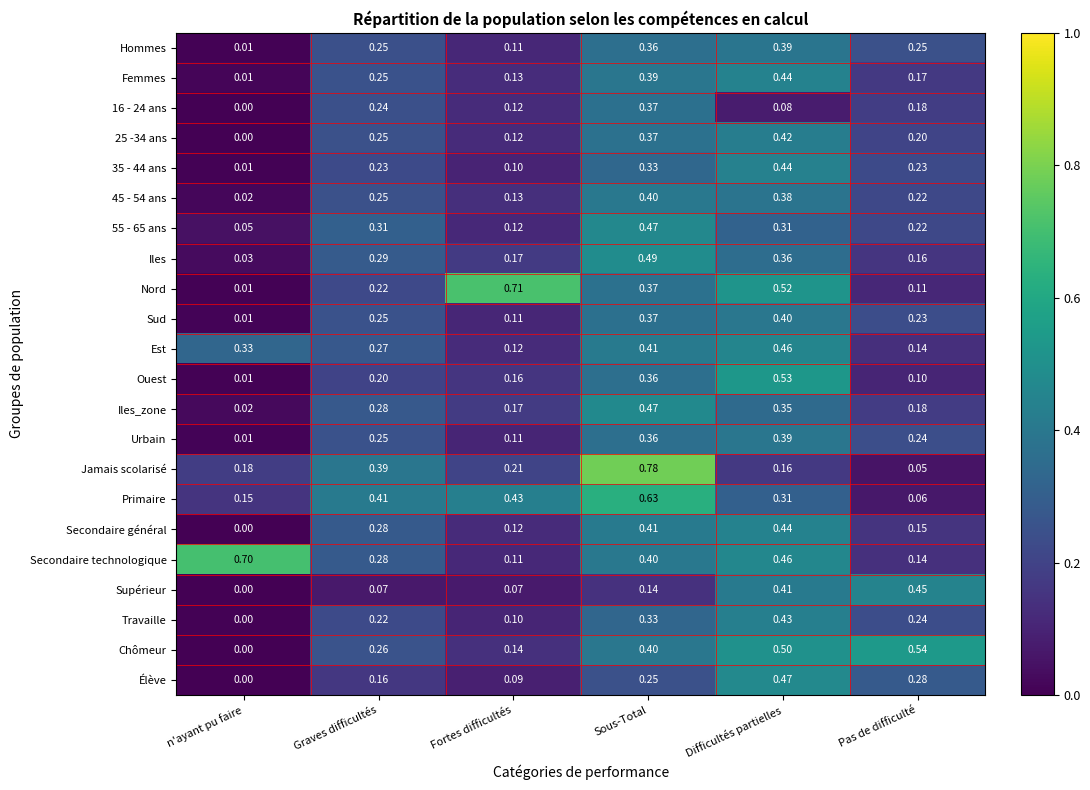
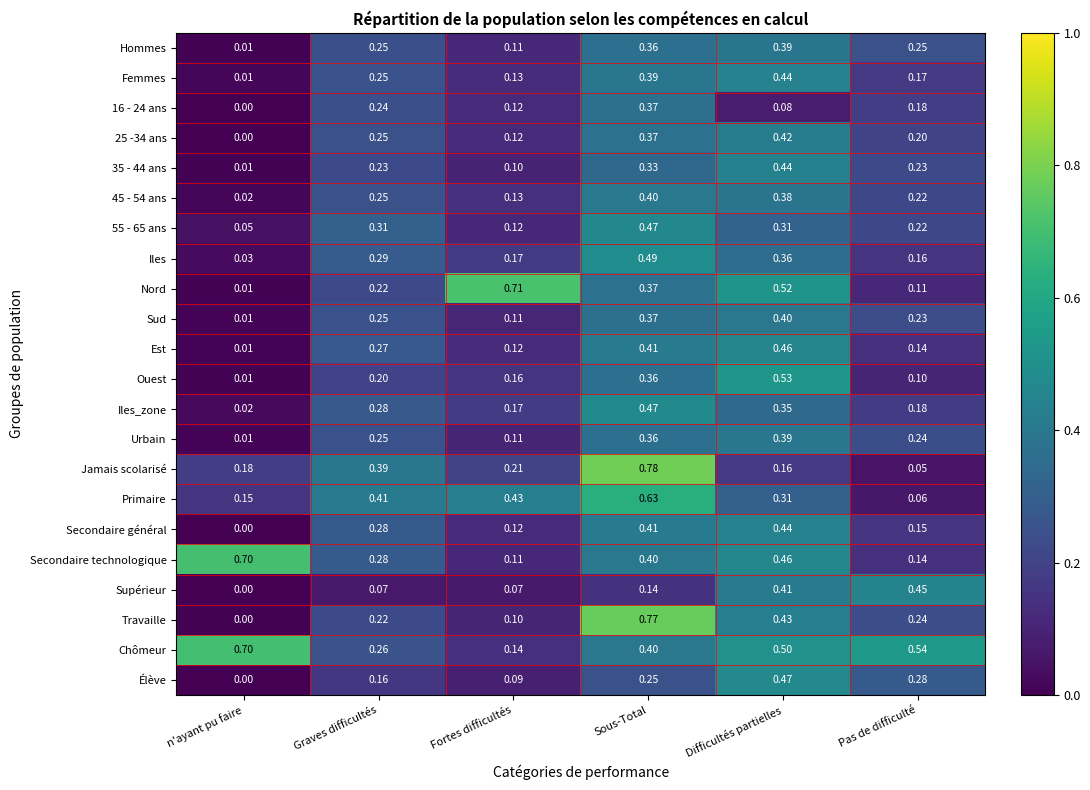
  {
    "Hommes": {
      "n'ayant pu faire": 0.01,
      "Graves difficultés": 0.25,
      "Fortes difficultés": 0.11,
      "Sous-Total": 0.36,
      "Difficultés partielles": 0.39,
      "Pas de difficulté": 0.25
    },
    "Femmes": {
      "n'ayant pu faire": 0.01,
      "Graves difficultés": 0.25,
      "Fortes difficultés": 0.13,
      "Sous-Total": 0.39,
      "Difficultés partielles": 0.44,
      "Pas de difficulté": 0.17
    },
    "16 - 24 ans": {
      "n'ayant pu faire": 0.00,
      "Graves difficultés": 0.24,
      "Fortes difficultés": 0.12,
      "Sous-Total": 0.37,
      "Difficultés partielles": 0.08,
      "Pas de difficulté": 0.18
    },
    "25 -34 ans": {
      "n'ayant pu faire": 0.00,
      "Graves difficultés": 0.25,
      "Fortes difficultés": 0.12,
      "Sous-Total": 0.37,
      "Difficultés partielles": 0.42,
      "Pas de difficulté": 0.20
    },
    "35 - 44 ans": {
      "n'ayant pu faire": 0.01,
      "Graves difficultés": 0.23,
      "Fortes difficultés": 0.10,
      "Sous-Total": 0.33,
      "Difficultés partielles": 0.44,
      "Pas de difficulté": 0.23
    },
    "45 - 54 ans": {
      "n'ayant pu faire": 0.02,
      "Graves difficultés": 0.25,
      "Fortes difficultés": 0.13,
      "Sous-Total": 0.40,
      "Difficultés partielles": 0.38,
      "Pas de difficulté": 0.22
    },
    "55 - 65 ans": {
      "n'ayant pu faire": 0.05,
      "Graves difficultés": 0.31,
      "Fortes difficultés": 0.12,
      "Sous-Total": 0.47,
      "Difficultés partielles": 0.31,
      "Pas de difficulté": 0.22
    },
    "Iles": {
      "n'ayant pu faire": 0.03,
      "Graves difficultés": 0.29,
      "Fortes difficultés": 0.17,
      "Sous-Total": 0.49,
      "Difficultés partielles": 0.36,
      "Pas de difficulté": 0.16
    },
    "Nord": {
      "n'ayant pu faire": 0.01,
      "Graves difficultés": 0.22,
      "Fortes difficultés": 0.71,
      "Sous-Total": 0.37,
      "Difficultés partielles": 0.52,
      "Pas de difficulté": 0.11
    },
    "Sud": {
      "n'ayant pu faire": 0.01,
      "Graves difficultés": 0.25,
      "Fortes difficultés": 0.11,
      "Sous-Total": 0.37,
      "Difficultés partielles": 0.40,
      "Pas de difficulté": 0.23
    },
    "Est": {
-     "n'ayant pu faire": 0.33,
+     "n'ayant pu faire": 0.01,
      "Graves difficultés": 0.27,
      "Fortes difficultés": 0.12,
      "Sous-Total": 0.41,
      "Difficultés partielles": 0.46,
      "Pas de difficulté": 0.14
    },
    "Ouest": {
      "n'ayant pu faire": 0.01,
      "Graves difficultés": 0.20,
      "Fortes difficultés": 0.16,
      "Sous-Total": 0.36,
      "Difficultés partielles": 0.53,
      "Pas de difficulté": 0.10
    },
    "Iles_zone": {
      "n'ayant pu faire": 0.02,
      "Graves difficultés": 0.28,
      "Fortes difficultés": 0.17,
      "Sous-Total": 0.47,
      "Difficultés partielles": 0.35,
      "Pas de difficulté": 0.18
    },
    "Urbain": {
      "n'ayant pu faire": 0.01,
      "Graves difficultés": 0.25,
      "Fortes difficultés": 0.11,
      "Sous-Total": 0.36,
      "Difficultés partielles": 0.39,
      "Pas de difficulté": 0.24
    },
    "Jamais scolarisé": {
      "n'ayant pu faire": 0.18,
      "Graves difficultés": 0.39,
      "Fortes difficultés": 0.21,
      "Sous-Total": 0.78,
      "Difficultés partielles": 0.16,
      "Pas de difficulté": 0.05
    },
    "Primaire": {
      "n'ayant pu faire": 0.15,
      "Graves difficultés": 0.41,
      "Fortes difficultés": 0.43,
      "Sous-Total": 0.63,
      "Difficultés partielles": 0.31,
      "Pas de difficulté": 0.06
    },
    "Secondaire général": {
      "n'ayant pu faire": 0.00,
      "Graves difficultés": 0.28,
      "Fortes difficultés": 0.12,
      "Sous-Total": 0.41,
      "Difficultés partielles": 0.44,
      "Pas de difficulté": 0.15
    },
    "Secondaire technologique": {
      "n'ayant pu faire": 0.70,
      "Graves difficultés": 0.28,
      "Fortes difficultés": 0.11,
      "Sous-Total": 0.40,
      "Difficultés partielles": 0.46,
      "Pas de difficulté": 0.14
    },
    "Supérieur": {
      "n'ayant pu faire": 0.00,
      "Graves difficultés": 0.07,
      "Fortes difficultés": 0.07,
      "Sous-Total": 0.14,
      "Difficultés partielles": 0.41,
      "Pas de difficulté": 0.45
    },
    "Travaille": {
      "n'ayant pu faire": 0.00,
      "Graves difficultés": 0.22,
      "Fortes difficultés": 0.10,
-     "Sous-Total": 0.33,
+     "Sous-Total": 0.77,
      "Difficultés partielles": 0.43,
      "Pas de difficulté": 0.24
    },
    "Chômeur": {
-     "n'ayant pu faire": 0.00,
+     "n'ayant pu faire": 0.70,
      "Graves difficultés": 0.26,
      "Fortes difficultés": 0.14,
      "Sous-Total": 0.40,
      "Difficultés partielles": 0.50,
      "Pas de difficulté": 0.54
    },
    "Élève": {
      "n'ayant pu faire": 0.00,
      "Graves difficultés": 0.16,
      "Fortes difficultés": 0.09,
      "Sous-Total": 0.25,
      "Difficultés partielles": 0.47,
      "Pas de difficulté": 0.28
    }
  }
